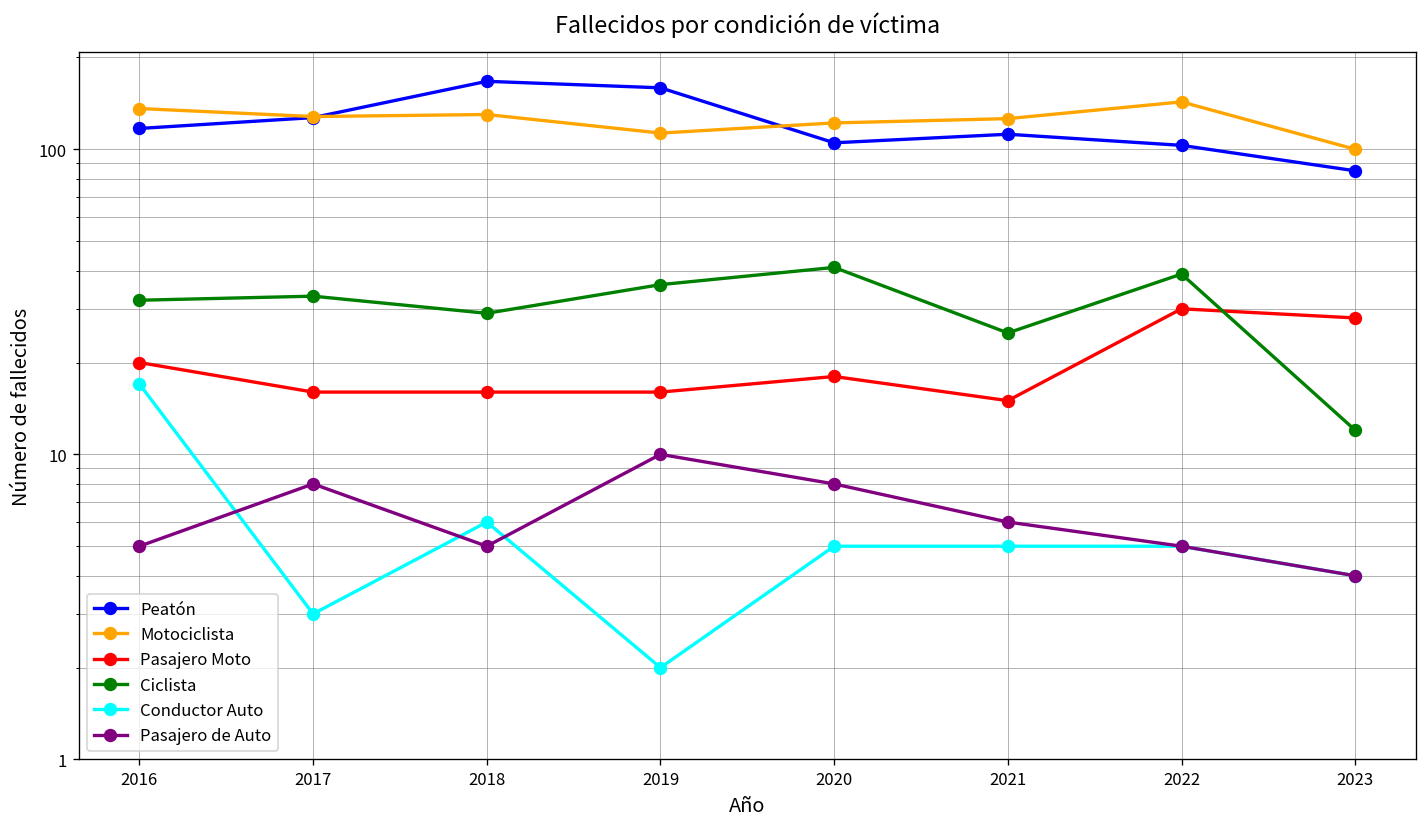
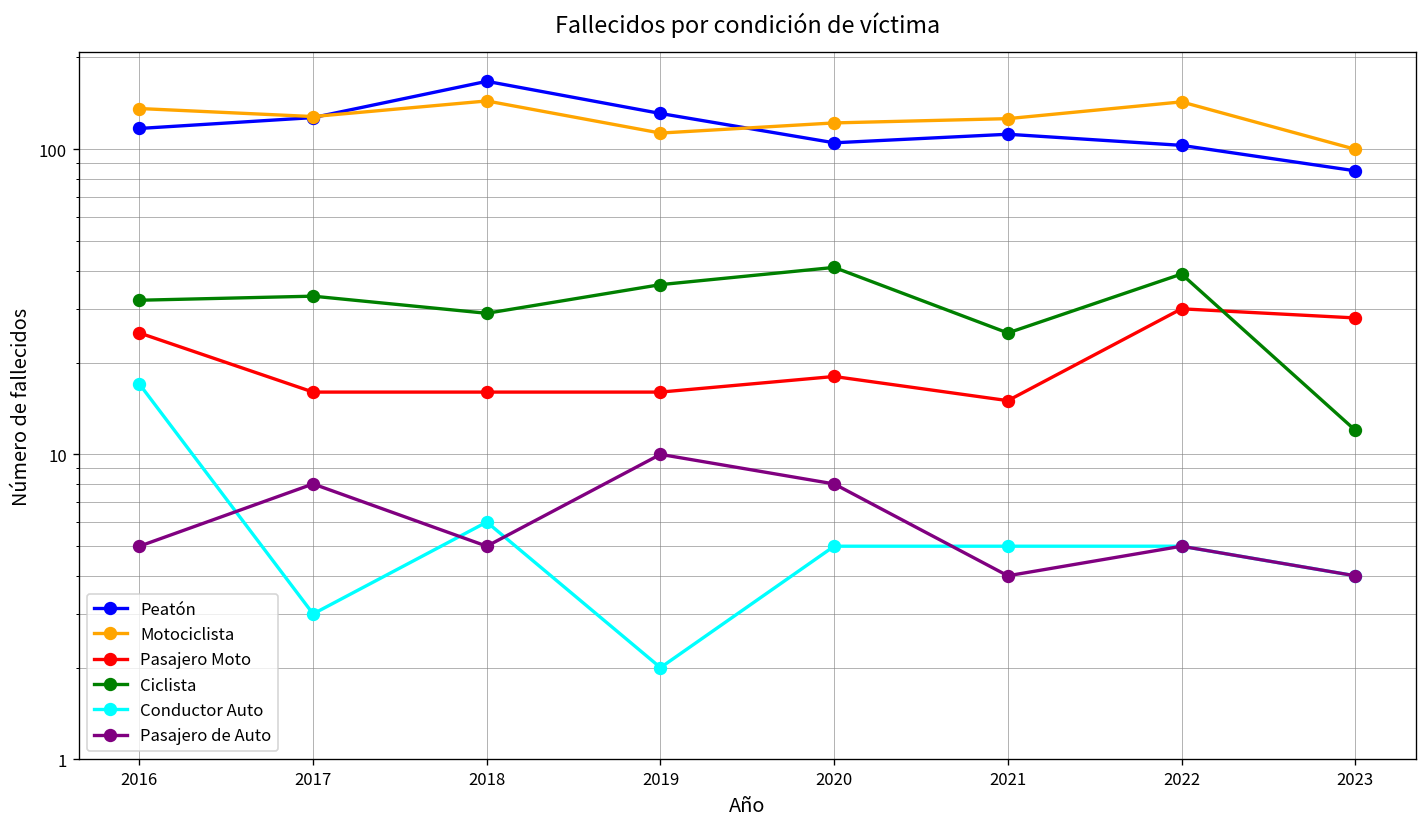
  {
    "Peatón": {
      "2016": 120,
      "2018": 170,
-     "2019": 160,
+     "2019": 130,
      "2020": 105,
      "2021": 110,
      "2022": 103,
      "2023": 85
    },
    "Motociclista": {
      "2016": 140,
-     "2018": 130,
+     "2018": 140,
      "2019": 110,
      "2020": 120,
      "2021": 130,
      "2022": 140,
      "2023": 100
    },
    "Pasajero Moto": {
-     "2016": 20,
+     "2016": 25,
      "2017": 16,
      "2018": 16,
      "2019": 16,
      "2020": 18,
      "2021": 15,
      "2022": 30,
      "2023": 28
    },
    "Ciclista": {
      "2016": 32,
      "2017": 33,
      "2018": 29,
      "2019": 36,
      "2020": 41,
      "2021": 25,
      "2022": 39,
      "2023": 12
    },
    "Conductor Auto": {
      "2016": 17,
      "2017": 3,
      "2018": 6,
      "2019": 2,
      "2020": 5,
      "2021": 5
    },
    "Pasajero de Auto": {
      "2016": 5,
      "2017": 8,
      "2018": 5,
      "2019": 10,
      "2020": 8,
-     "2021": 6
+     "2021": 4
    }
  }
